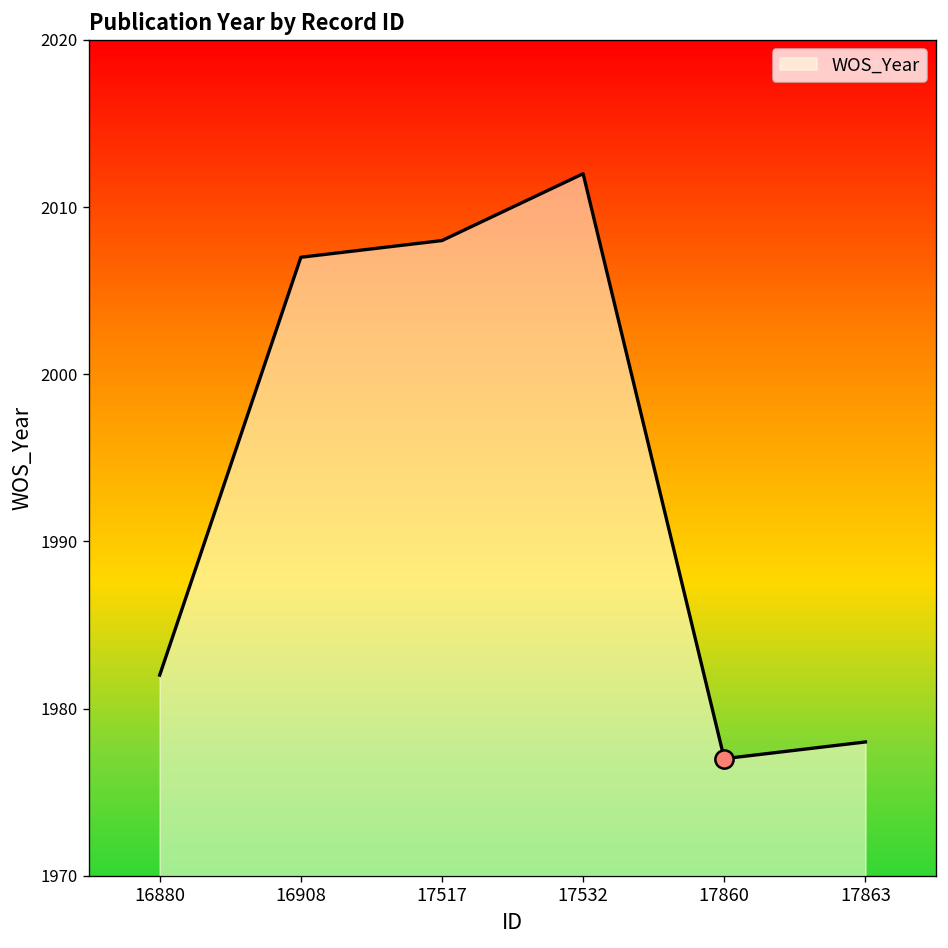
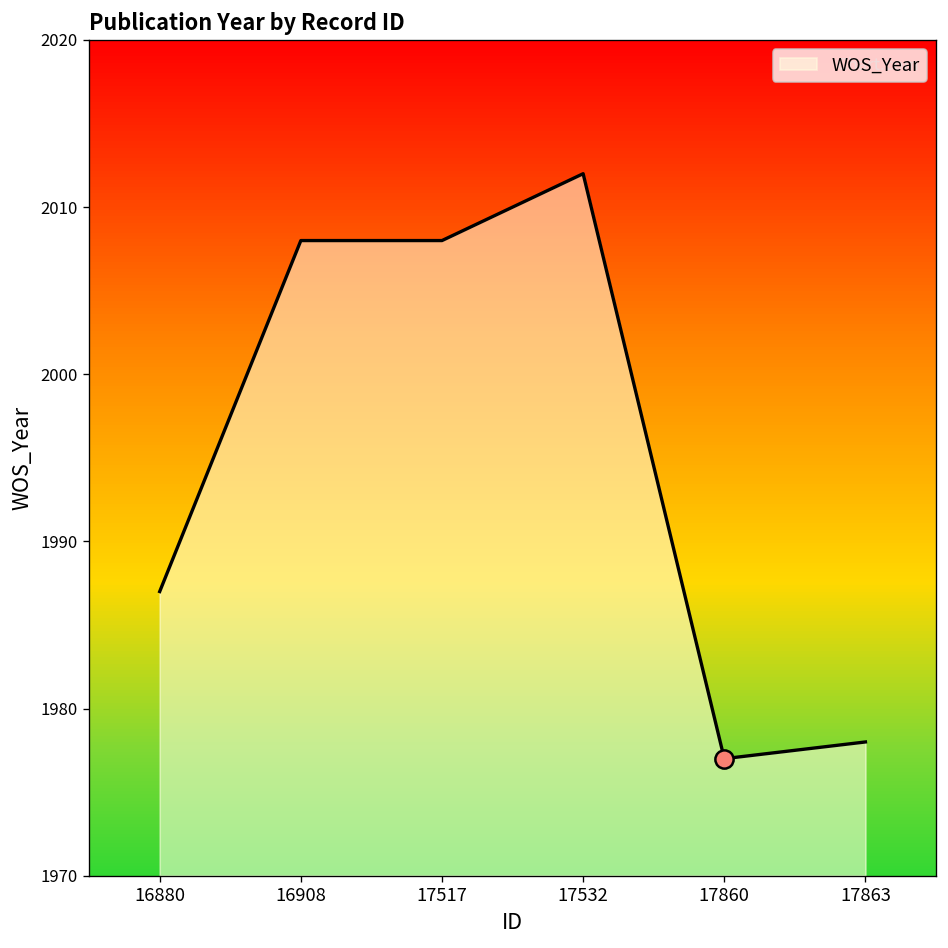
  {
    "WOS_Year": {
-     "16880": 1982,
-     "16908": 2007,
+     "16880": 1987,
+     "16908": 2008,
      "17517": 2008,
      "17532": 2012,
      "17863": 1978
    }
  }
